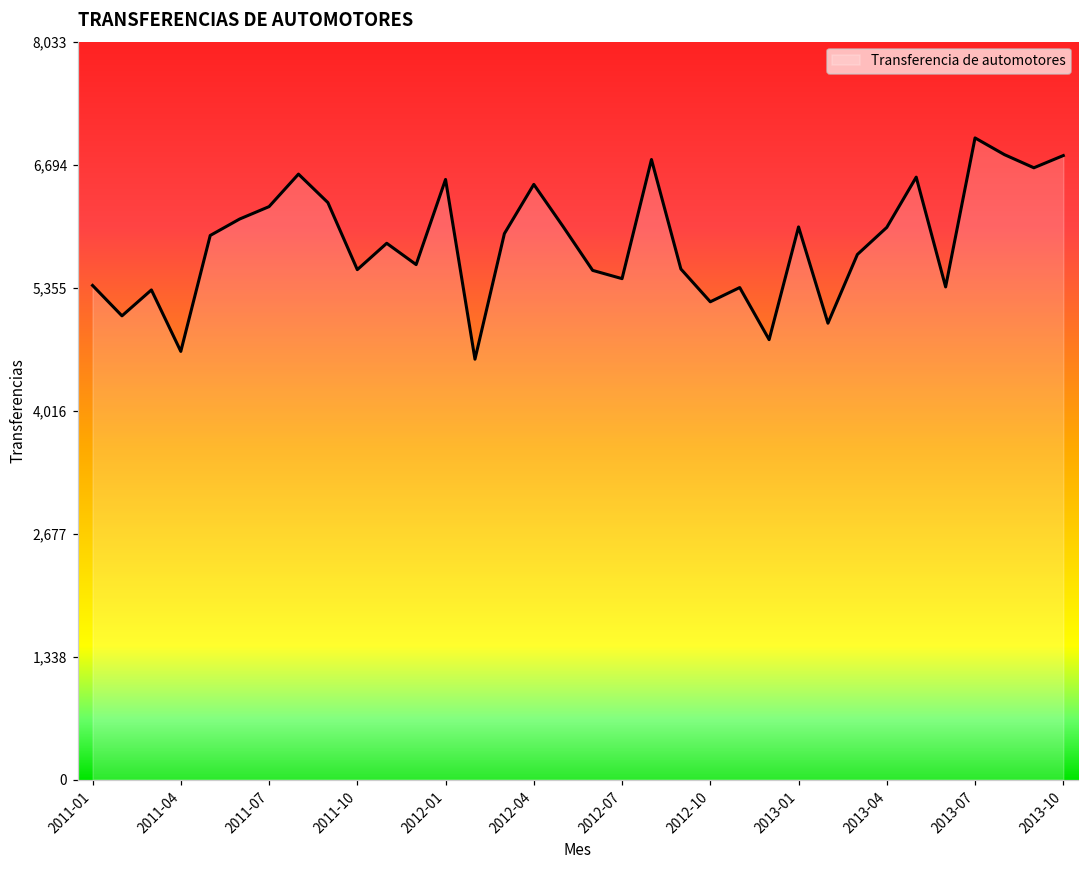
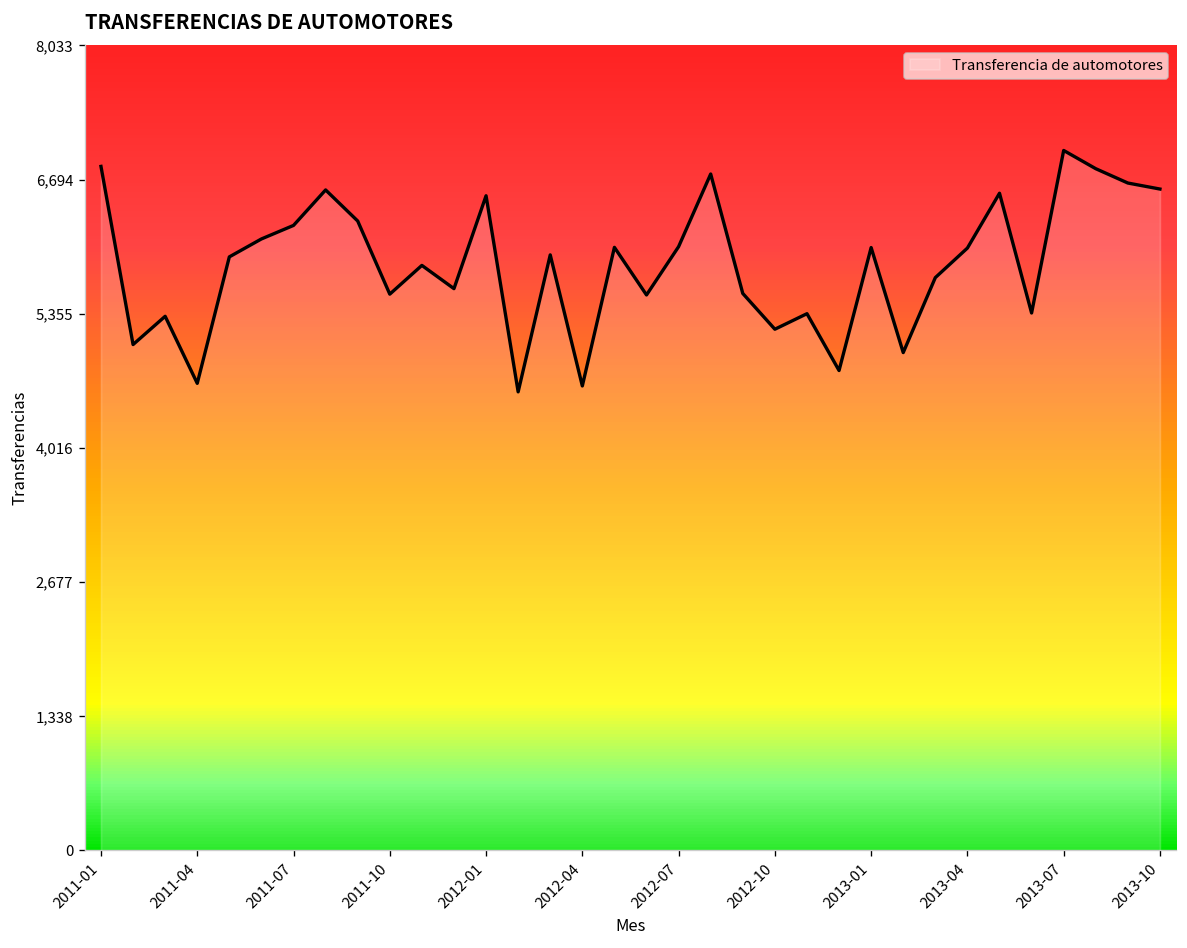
  {
-   "2011-01": "5,400",
+   "2011-01": "6,800",
    "2011-04": "4,700",
    "2011-07": "6,200",
    "2011-10": "5,600",
    "2012-01": "6,500",
-   "2012-04": "6,500",
-   "2012-07": "5,500",
+   "2012-04": "4,600",
+   "2012-07": "6,000",
    "2012-10": "5,200",
    "2013-01": "6,000",
    "2013-04": "6,000",
    "2013-07": "7,000",
-   "2013-10": "6,800"
+   "2013-10": "6,600"
  }
